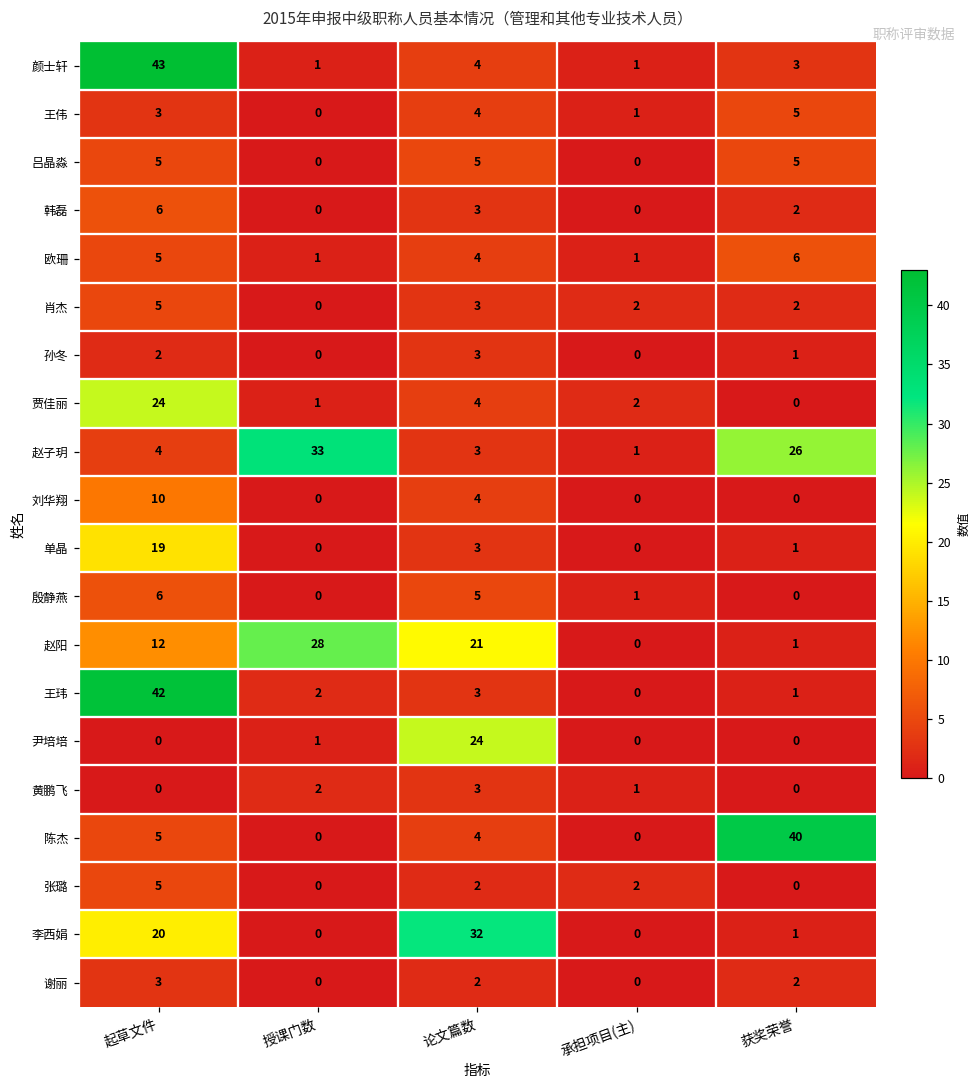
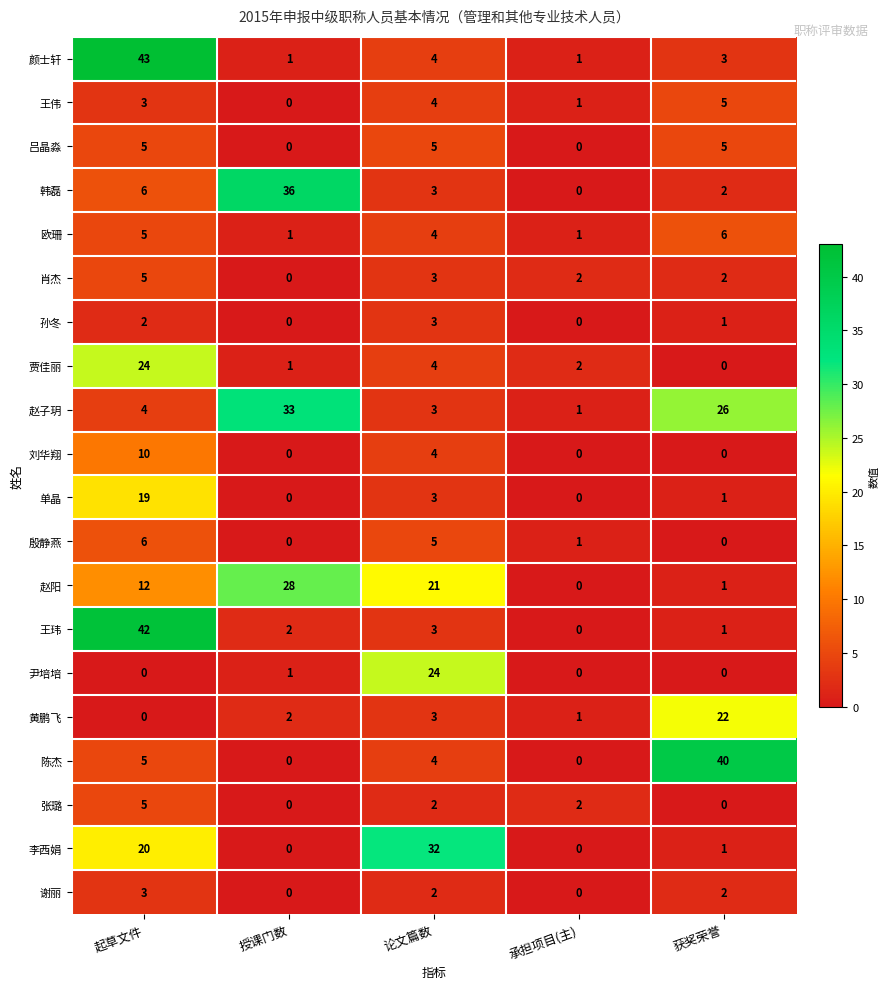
  {
    "颜士轩": {
      "起草文件": 43,
      "授课门数": 1,
      "论文篇数": 4,
      "承担项目(主)": 1,
      "获奖荣誉": 3
    },
    "王伟": {
      "起草文件": 3,
      "授课门数": 0,
      "论文篇数": 4,
      "承担项目(主)": 1,
      "获奖荣誉": 5
    },
    "吕晶淼": {
      "起草文件": 5,
      "授课门数": 0,
      "论文篇数": 5,
      "承担项目(主)": 0,
      "获奖荣誉": 5
    },
    "韩磊": {
      "起草文件": 6,
-     "授课门数": 0,
+     "授课门数": 36,
      "论文篇数": 3,
      "承担项目(主)": 0,
      "获奖荣誉": 2
    },
    "欧珊": {
      "起草文件": 5,
      "授课门数": 1,
      "论文篇数": 4,
      "承担项目(主)": 1,
      "获奖荣誉": 6
    },
    "肖杰": {
      "起草文件": 5,
      "授课门数": 0,
      "论文篇数": 3,
      "承担项目(主)": 2,
      "获奖荣誉": 2
    },
    "孙冬": {
      "起草文件": 2,
      "授课门数": 0,
      "论文篇数": 3,
      "承担项目(主)": 0,
      "获奖荣誉": 1
    },
    "贾佳丽": {
      "起草文件": 24,
      "授课门数": 1,
      "论文篇数": 4,
      "承担项目(主)": 2,
      "获奖荣誉": 0
    },
    "赵子玥": {
      "起草文件": 4,
      "授课门数": 33,
      "论文篇数": 3,
      "承担项目(主)": 1,
      "获奖荣誉": 26
    },
    "刘华翔": {
      "起草文件": 10,
      "授课门数": 0,
      "论文篇数": 4,
      "承担项目(主)": 0,
      "获奖荣誉": 0
    },
    "单晶": {
      "起草文件": 19,
      "授课门数": 0,
      "论文篇数": 3,
      "承担项目(主)": 0,
      "获奖荣誉": 1
    },
    "殷静燕": {
      "起草文件": 6,
      "授课门数": 0,
      "论文篇数": 5,
      "承担项目(主)": 1,
      "获奖荣誉": 0
    },
    "赵阳": {
      "起草文件": 12,
      "授课门数": 28,
      "论文篇数": 21,
      "承担项目(主)": 0,
      "获奖荣誉": 1
    },
    "王玮": {
      "起草文件": 42,
      "授课门数": 2,
      "论文篇数": 3,
      "承担项目(主)": 0,
      "获奖荣誉": 1
    },
    "尹培培": {
      "起草文件": 0,
      "授课门数": 1,
      "论文篇数": 24,
      "承担项目(主)": 0,
      "获奖荣誉": 0
    },
    "黄鹏飞": {
      "起草文件": 0,
      "授课门数": 2,
      "论文篇数": 3,
      "承担项目(主)": 1,
-     "获奖荣誉": 0
+     "获奖荣誉": 22
    },
    "陈杰": {
      "起草文件": 5,
      "授课门数": 0,
      "论文篇数": 4,
      "承担项目(主)": 0,
      "获奖荣誉": 40
    },
    "张璐": {
      "起草文件": 5,
      "授课门数": 0,
      "论文篇数": 2,
      "承担项目(主)": 2,
      "获奖荣誉": 0
    },
    "李西娟": {
      "起草文件": 20,
      "授课门数": 0,
      "论文篇数": 32,
      "承担项目(主)": 0,
      "获奖荣誉": 1
    },
    "谢丽": {
      "起草文件": 3,
      "授课门数": 0,
      "论文篇数": 2,
      "承担项目(主)": 0,
      "获奖荣誉": 2
    }
  }
